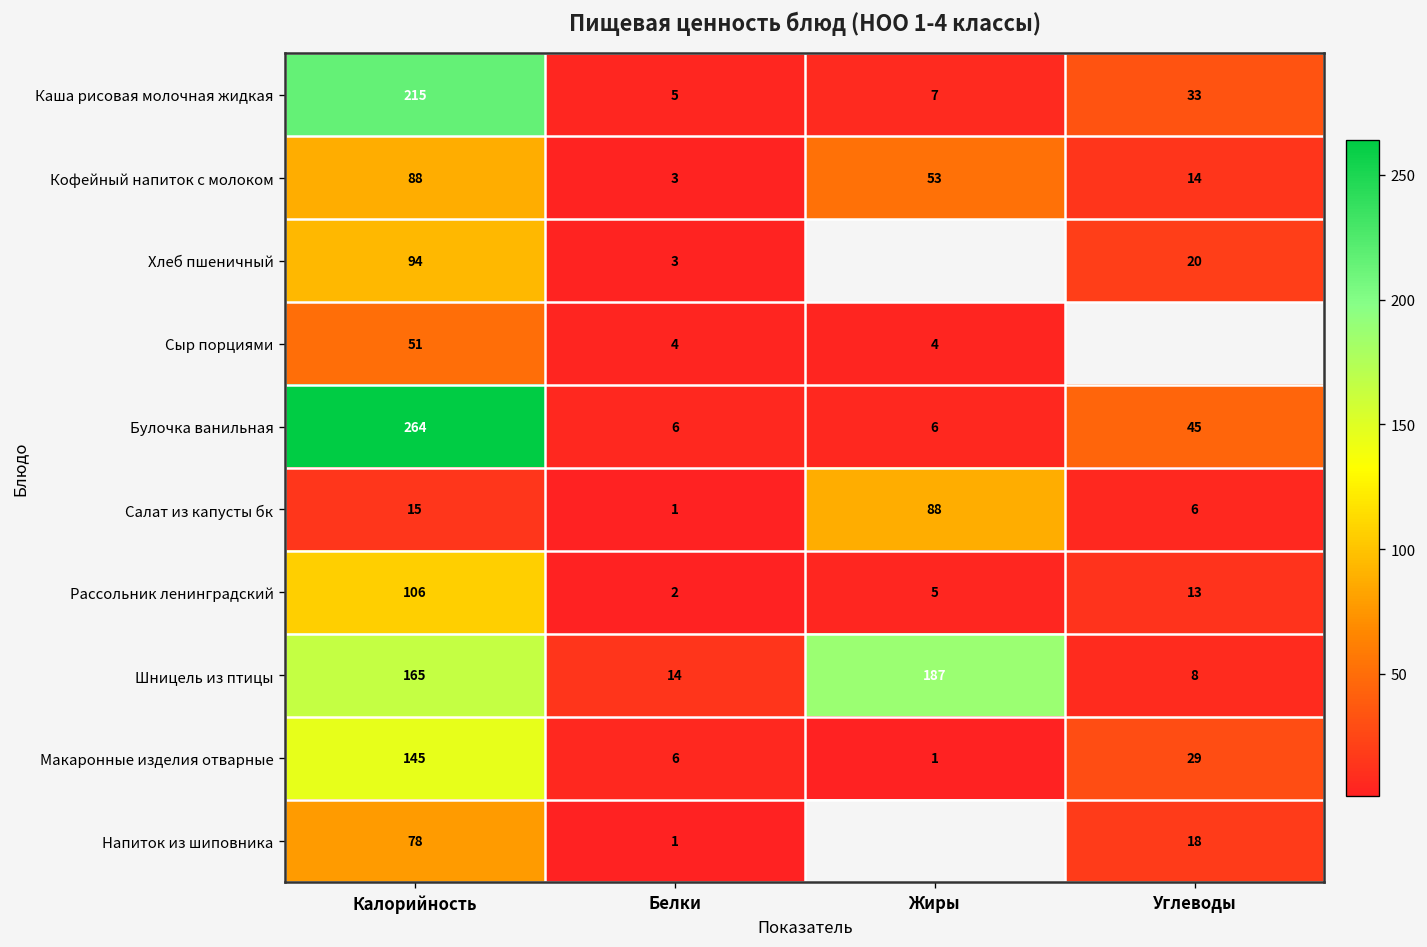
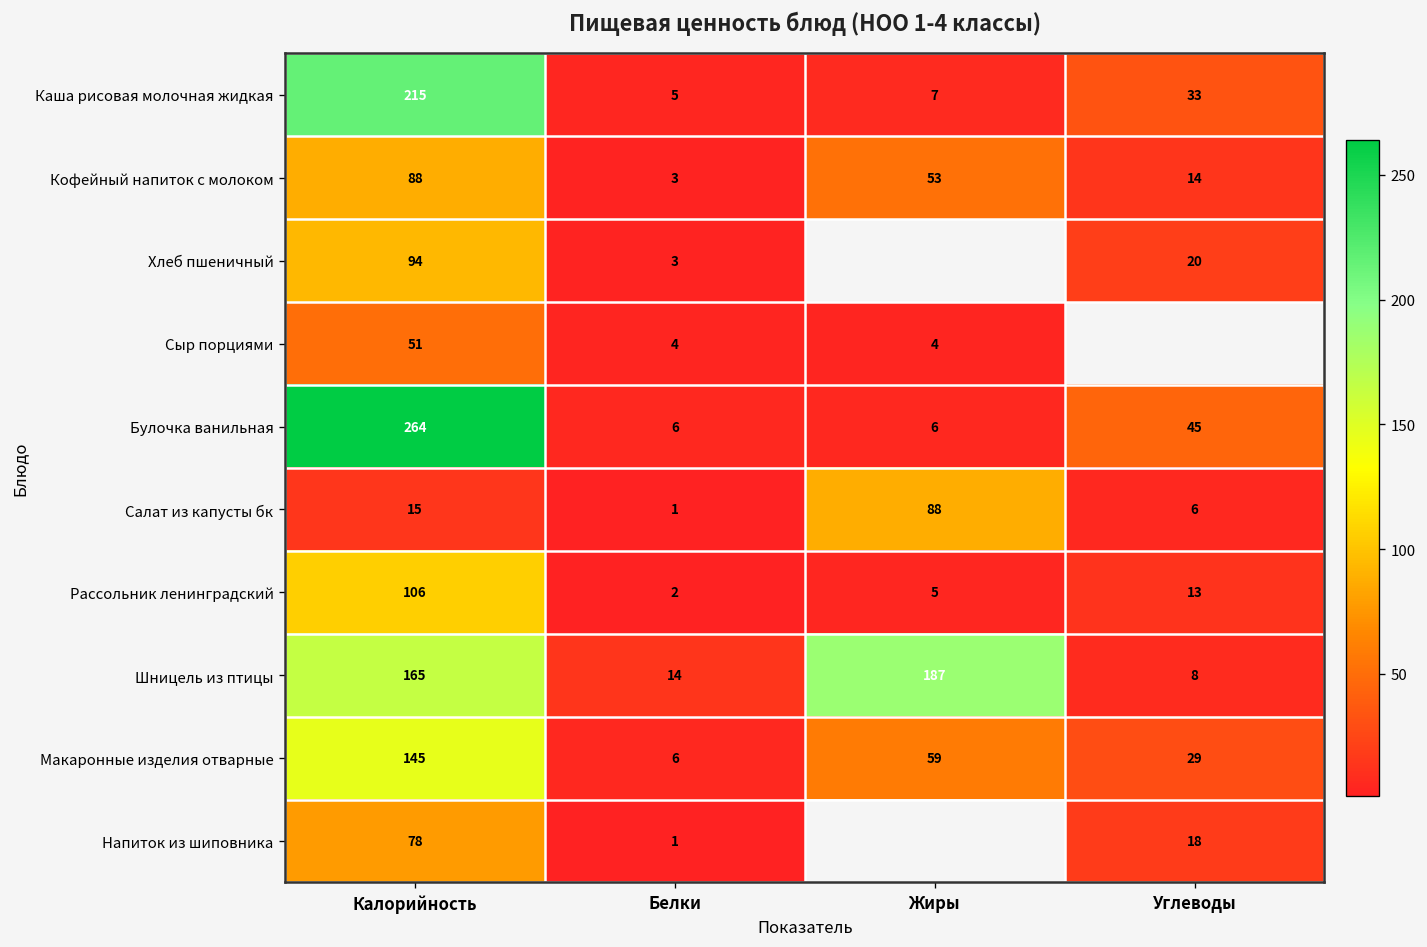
  {
    "Каша рисовая молочная жидкая": {
      "Калорийность": 215,
      "Белки": 5,
      "Жиры": 7,
      "Углеводы": 33
    },
    "Кофейный напиток с молоком": {
      "Калорийность": 88,
      "Белки": 3,
      "Жиры": 53,
      "Углеводы": 14
    },
    "Хлеб пшеничный": {
      "Калорийность": 94,
      "Белки": 3,
      "Углеводы": 20
    },
    "Сыр порциями": {
      "Калорийность": 51,
      "Белки": 4,
      "Жиры": 4
    },
    "Булочка ванильная": {
      "Калорийность": 264,
      "Белки": 6,
      "Жиры": 6,
      "Углеводы": 45
    },
    "Салат из капусты бк": {
      "Калорийность": 15,
      "Белки": 1,
      "Жиры": 88,
      "Углеводы": 6
    },
    "Рассольник ленинградский": {
      "Калорийность": 106,
      "Белки": 2,
      "Жиры": 5,
      "Углеводы": 13
    },
    "Шницель из птицы": {
      "Калорийность": 165,
      "Белки": 14,
      "Жиры": 187,
      "Углеводы": 8
    },
    "Макаронные изделия отварные": {
      "Калорийность": 145,
      "Белки": 6,
-     "Жиры": 1,
+     "Жиры": 59,
      "Углеводы": 29
    },
    "Напиток из шиповника": {
      "Калорийность": 78,
      "Белки": 1,
      "Углеводы": 18
    }
  }
